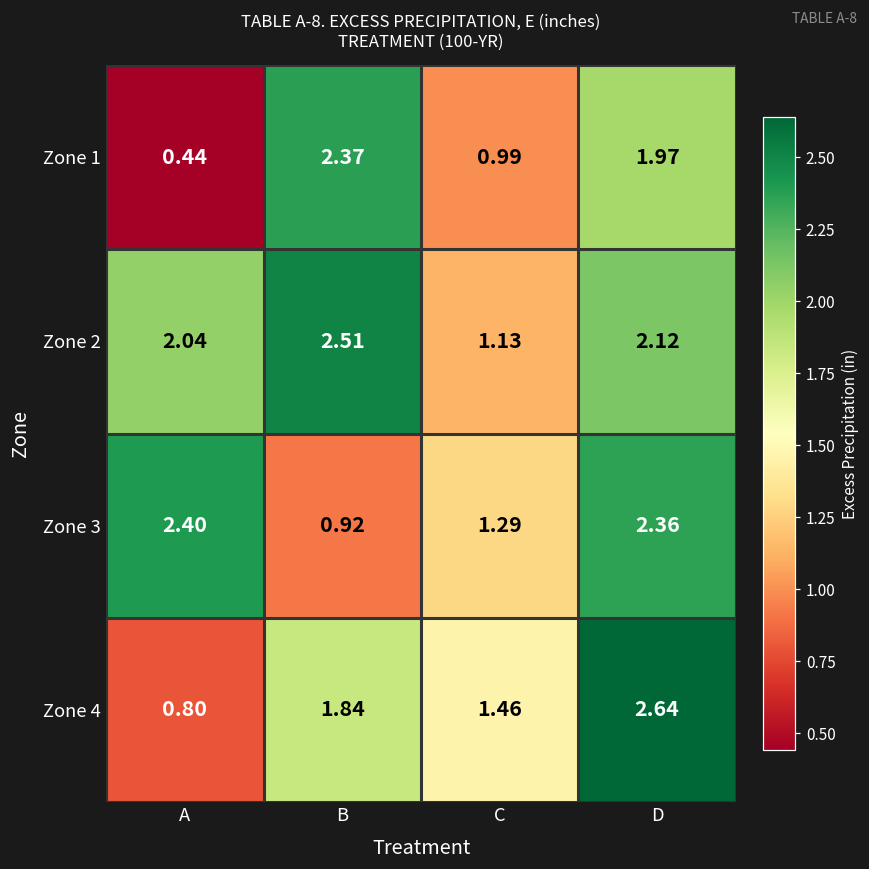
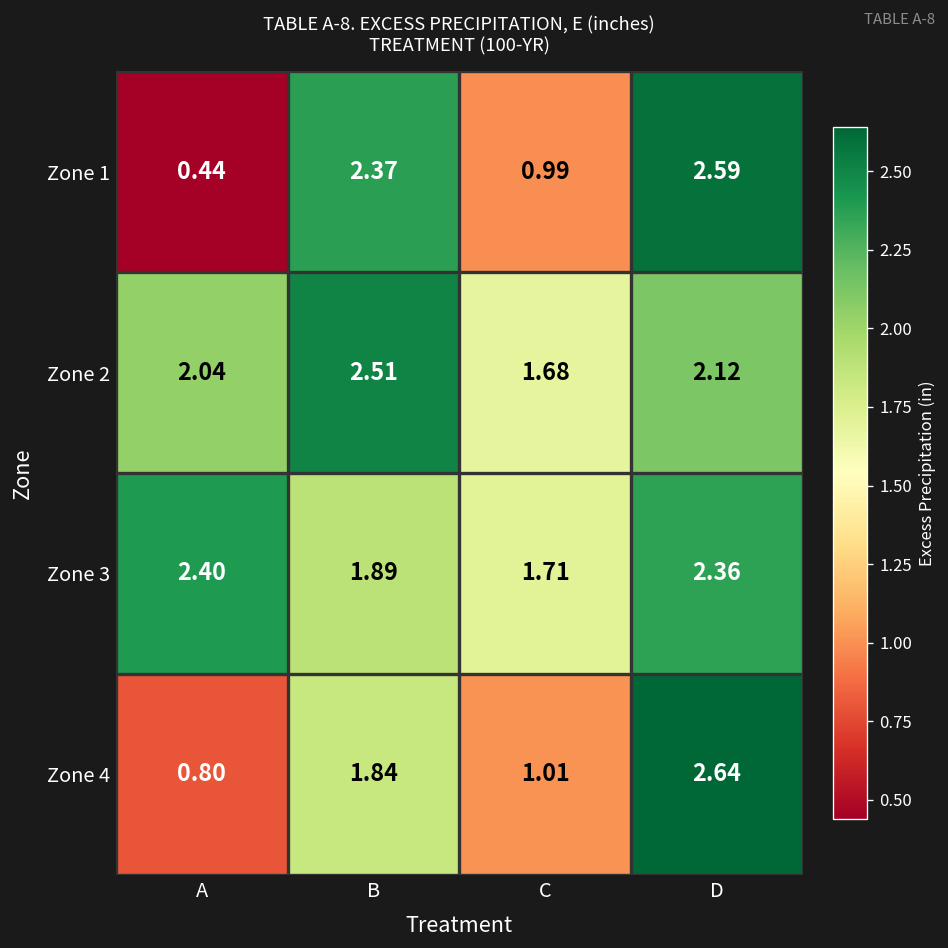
  {
    "Zone 1": {
      "A": 0.44,
      "B": 2.37,
      "C": 0.99,
-     "D": 1.97
+     "D": 2.59
    },
    "Zone 2": {
      "A": 2.04,
      "B": 2.51,
-     "C": 1.13,
+     "C": 1.68,
      "D": 2.12
    },
    "Zone 3": {
      "A": 2.40,
-     "B": 0.92,
-     "C": 1.29,
+     "B": 1.89,
+     "C": 1.71,
      "D": 2.36
    },
    "Zone 4": {
      "A": 0.80,
      "B": 1.84,
-     "C": 1.46,
+     "C": 1.01,
      "D": 2.64
    }
  }
